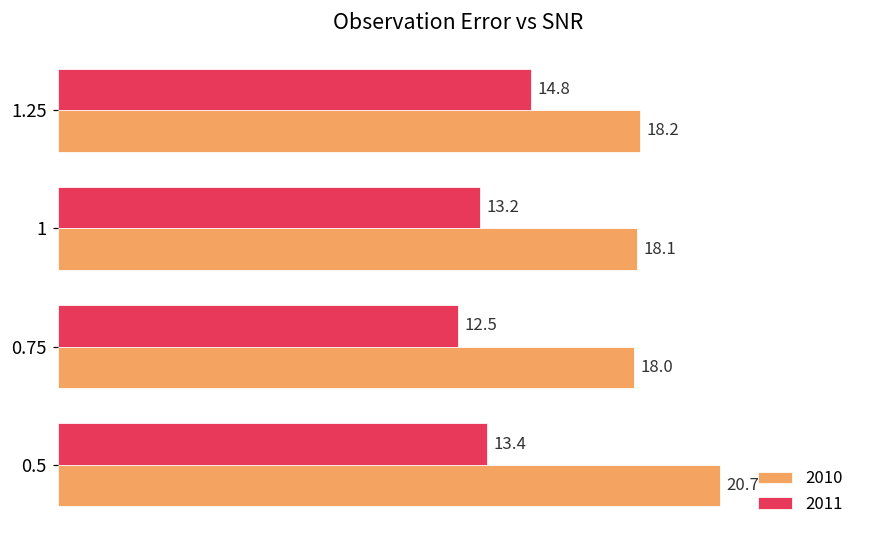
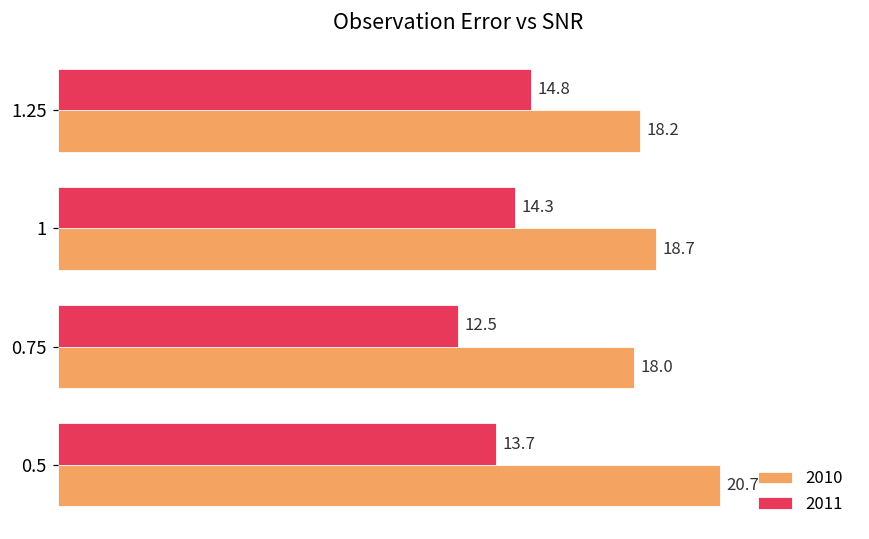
  {
    "2010": {
      "1.25": 18.2,
-     "1": 18.1,
+     "1": 18.7,
      "0.75": 18.0,
      "0.5": 20.7
    },
    "2011": {
      "1.25": 14.8,
-     "1": 13.2,
+     "1": 14.3,
      "0.75": 12.5,
-     "0.5": 13.4
+     "0.5": 13.7
    }
  }
